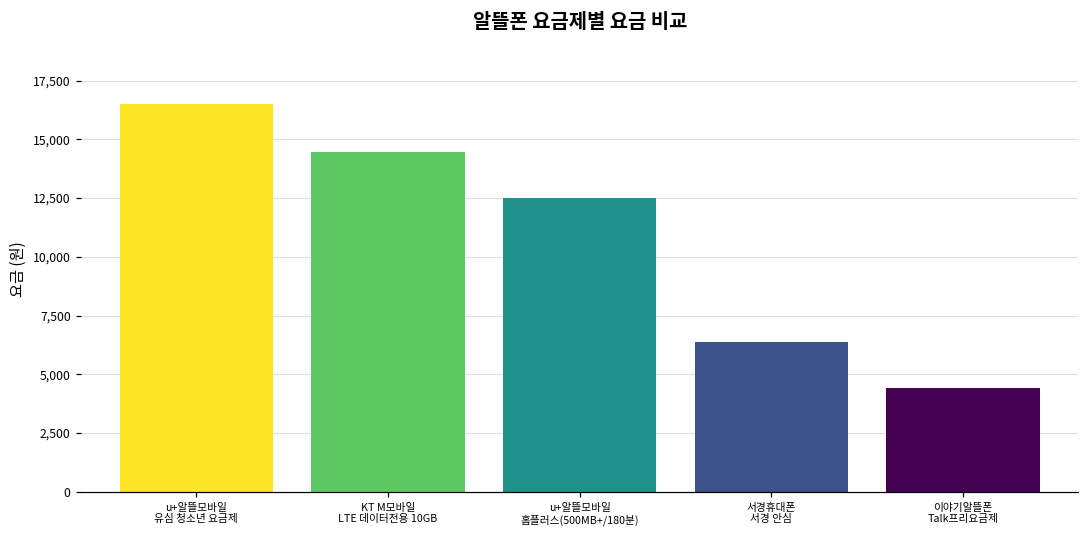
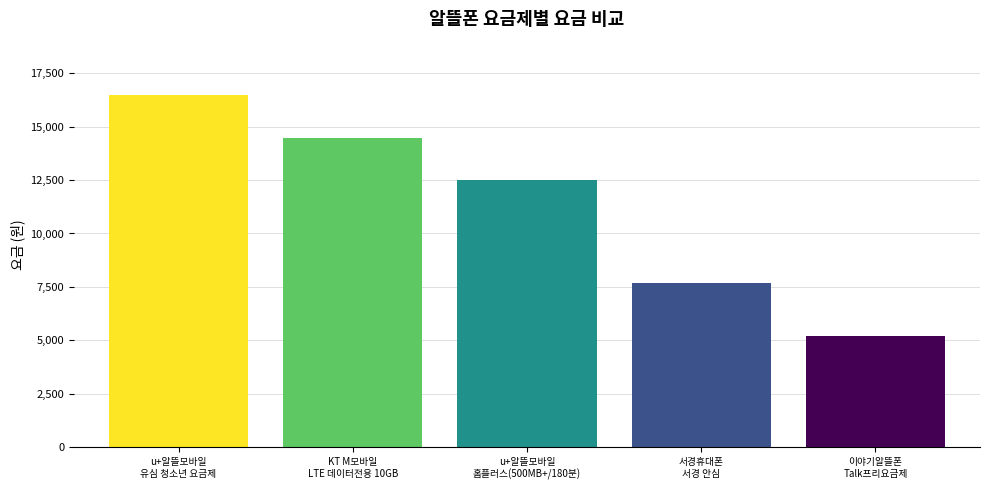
  {
    "u+알뜰모바일 유심 청소년 요금제": "16,500",
    "KT M모바일 LTE 데이터전용 10GB": "14,500",
    "u+알뜰모바일 홈플러스(500MB+/180분)": "12,500",
-   "서경휴대폰 서경 안심": "6,400",
-   "이야기알뜰폰 Talk프리요금제": "4,400"
+   "서경휴대폰 서경 안심": "7,700",
+   "이야기알뜰폰 Talk프리요금제": "5,200"
  }
